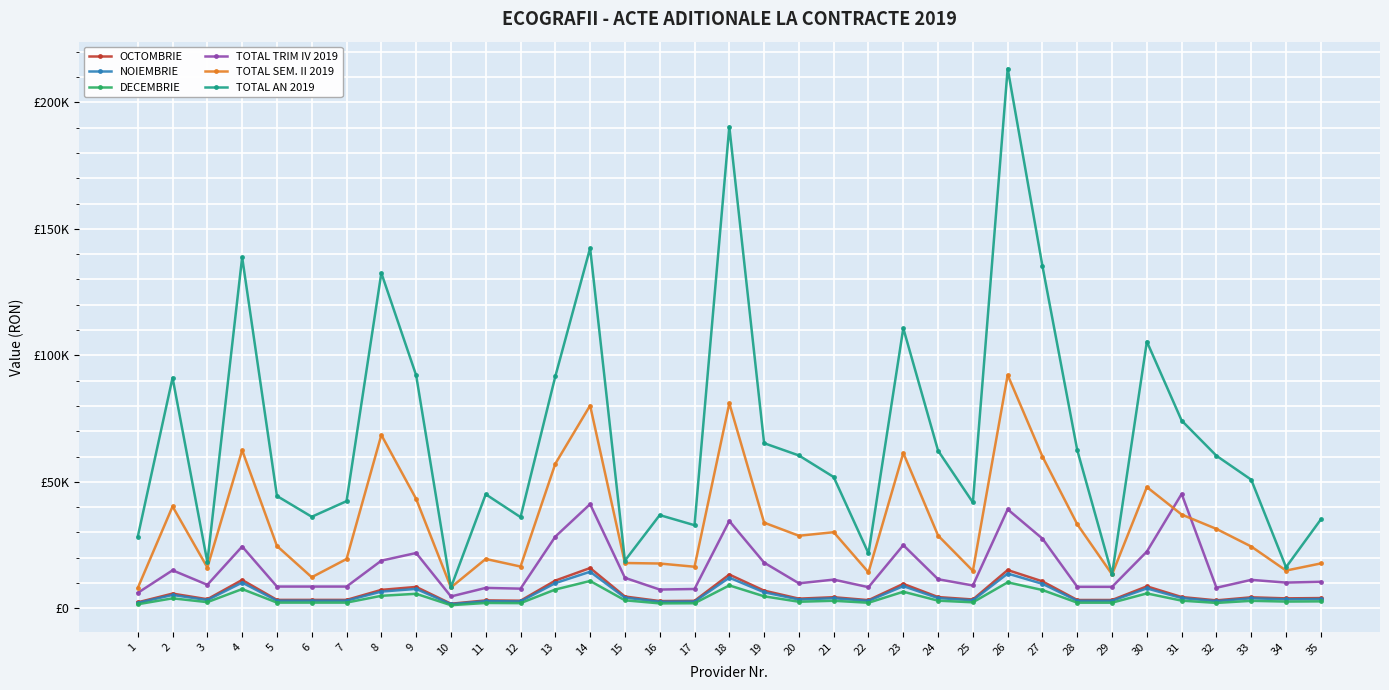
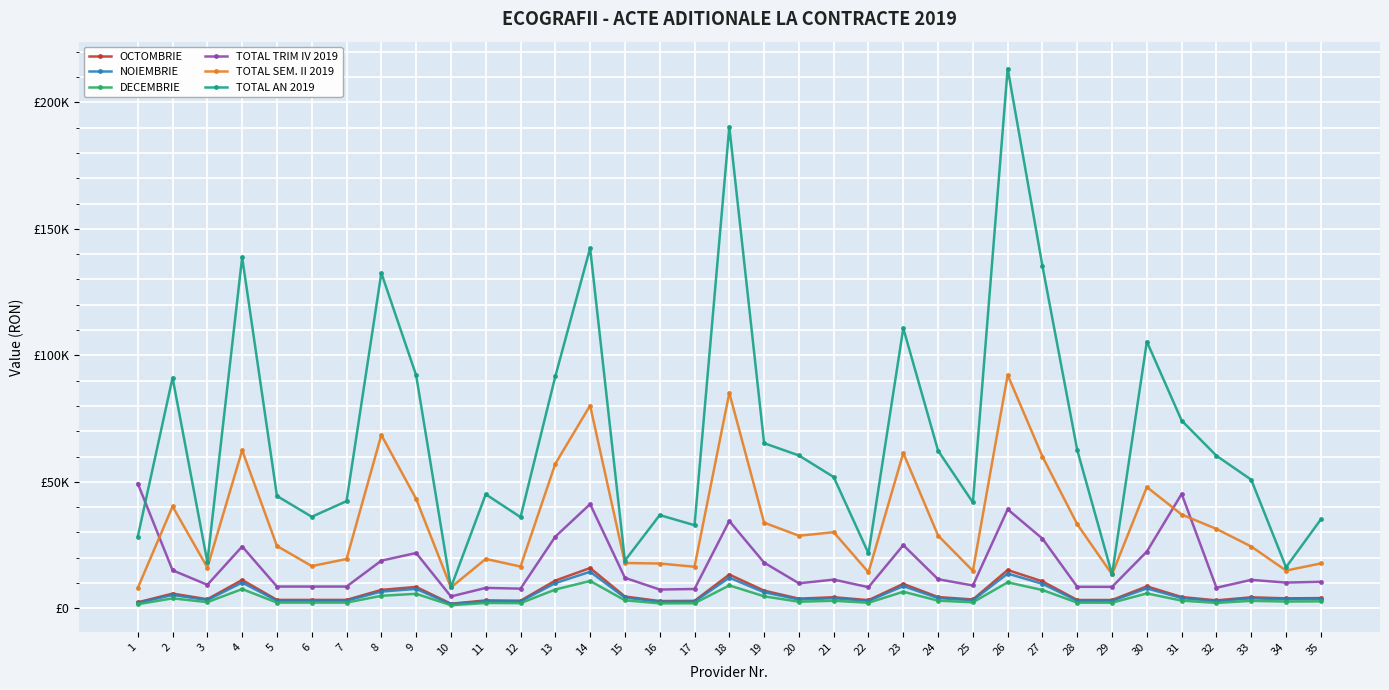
  {
    "OCTOMBRIE": {
      "4": "£11000",
      "14": "£16000",
      "18": "£13000",
      "26": "£15000"
    },
    "NOIEMBRIE": {
      "4": "£10000",
      "14": "£14000",
      "18": "£12000",
      "26": "£14000"
    },
    "TOTAL TRIM IV 2019": {
-     "1": "£6000",
+     "1": "£49000",
      "2": "£15000",
      "3": "£9000",
      "4": "£24000",
      "5": "£9000",
      "6": "£9000",
      "7": "£9000",
      "8": "£19000",
      "9": "£22000",
      "10": "£5000",
      "11": "£8000",
      "12": "£8000",
      "13": "£28000",
      "14": "£41000",
      "15": "£12000",
      "16": "£7000",
      "17": "£8000",
      "18": "£35000",
      "19": "£18000",
      "20": "£10000",
      "21": "£11000",
      "22": "£8000",
      "23": "£25000",
      "24": "£11000",
      "25": "£9000",
      "26": "£39000",
      "27": "£28000",
      "28": "£8000",
      "29": "£8000",
      "30": "£22000",
      "31": "£45000",
      "32": "£8000",
      "33": "£11000",
      "34": "£10000",
      "35": "£10000"
    },
    "TOTAL SEM. II 2019": {
      "1": "£8000",
      "2": "£40000",
      "3": "£16000",
      "4": "£62000",
      "5": "£25000",
-     "6": "£12000",
+     "6": "£17000",
      "7": "£19000",
      "8": "£69000",
      "9": "£43000",
      "11": "£20000",
      "12": "£17000",
      "13": "£57000",
      "14": "£80000",
      "16": "£18000",
      "17": "£16000",
-     "18": "£81000",
+     "18": "£85000",
      "19": "£34000",
      "20": "£29000",
      "21": "£30000",
      "22": "£14000",
      "23": "£61000",
      "24": "£29000",
      "25": "£15000",
      "26": "£92000",
      "27": "£60000",
      "28": "£33000",
      "30": "£48000",
      "31": "£37000",
      "32": "£31000",
      "33": "£24000",
      "34": "£15000",
      "35": "£18000"
    }
  }
